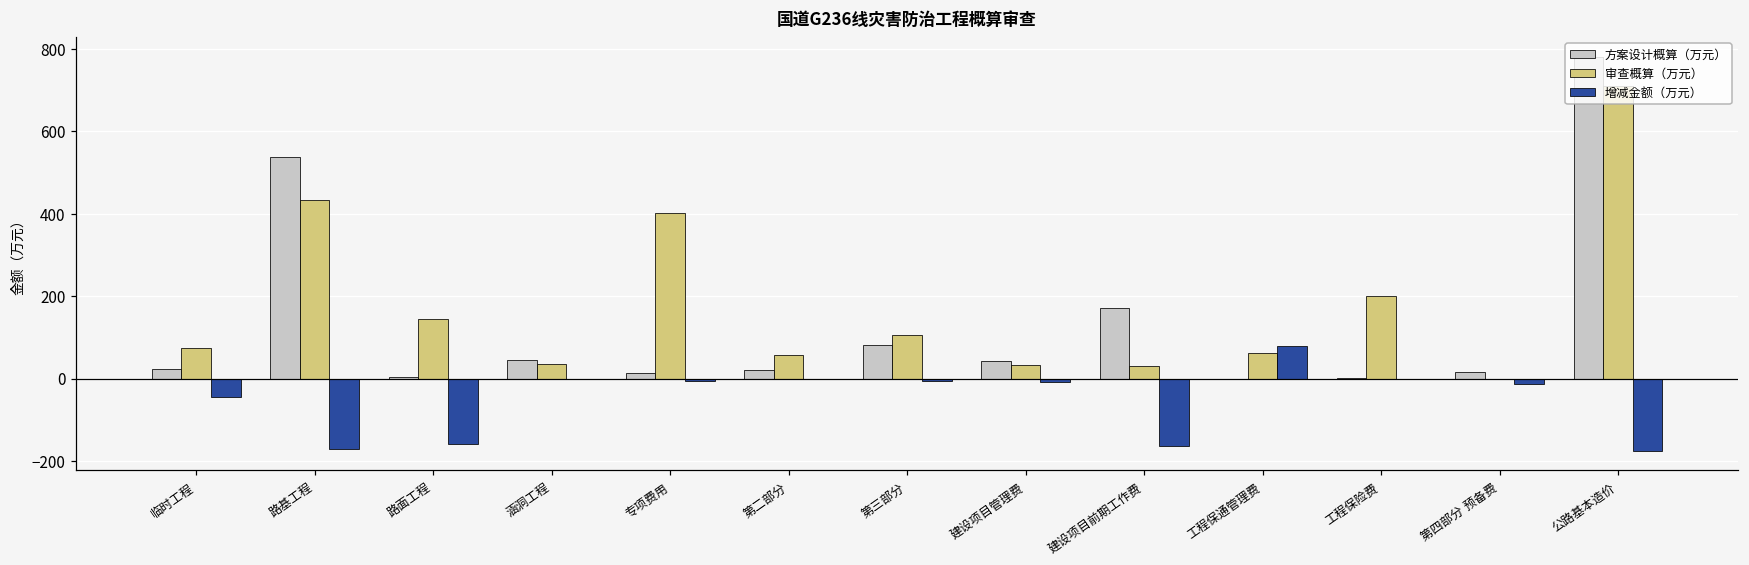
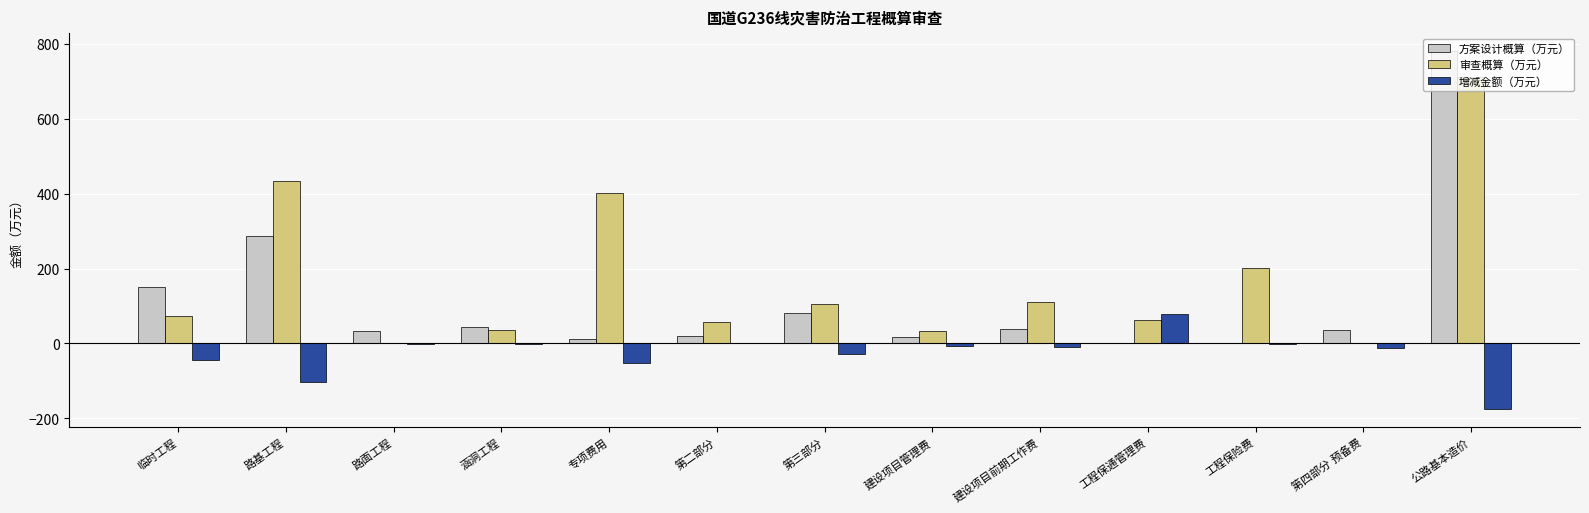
  {
    "方案设计概算（万元）": {
-     "临时工程": 20,
-     "路基工程": 540,
-     "路面工程": 0,
+     "临时工程": 150,
+     "路基工程": 290,
+     "路面工程": 30,
      "涵洞工程": 50,
      "专项费用": 10,
      "第二部分": 20,
      "第三部分": 80,
-     "建设项目管理费": 40,
-     "建设项目前期工作费": 170,
+     "建设项目管理费": 20,
+     "建设项目前期工作费": 40,
      "工程保通管理费": 0,
-     "第四部分 预备费": 20
+     "第四部分 预备费": 40
    },
    "审查概算（万元）": {
      "临时工程": 70,
      "路基工程": 430,
-     "路面工程": 140,
+     "路面工程": 0,
      "涵洞工程": 40,
      "专项费用": 400,
      "第二部分": 60,
      "第三部分": 110,
      "建设项目管理费": 30,
-     "建设项目前期工作费": 30,
+     "建设项目前期工作费": 110,
      "工程保通管理费": 60,
      "工程保险费": 200,
      "第四部分 预备费": 0
    },
    "增减金额（万元）": {
      "临时工程": -40,
-     "路基工程": -170,
-     "路面工程": -160,
-     "专项费用": -10,
+     "路基工程": -100,
+     "路面工程": 0,
+     "专项费用": -50,
      "第二部分": 0,
-     "第三部分": -10,
+     "第三部分": -30,
      "建设项目管理费": -10,
-     "建设项目前期工作费": -160,
+     "建设项目前期工作费": -10,
      "工程保通管理费": 80,
      "第四部分 预备费": -10,
      "公路基本造价": -170
    }
  }
